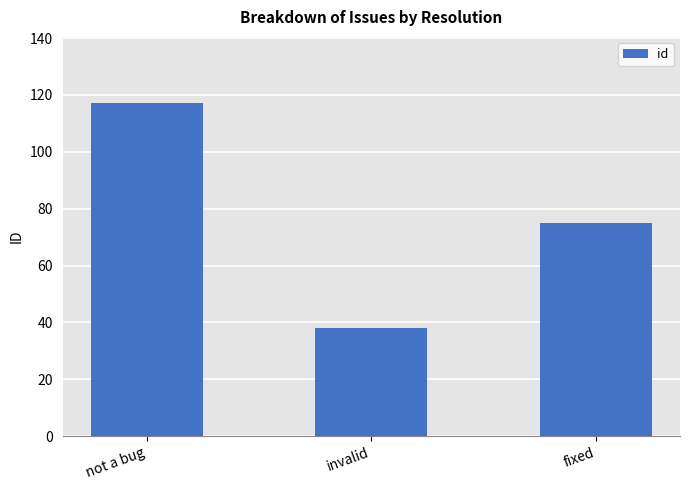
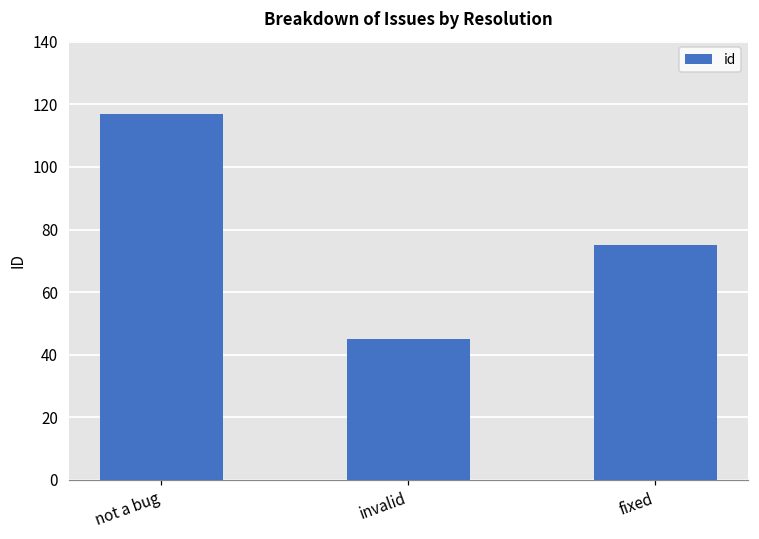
  {
    "not a bug": 117,
-   "invalid": 38,
+   "invalid": 45,
    "fixed": 75
  }
